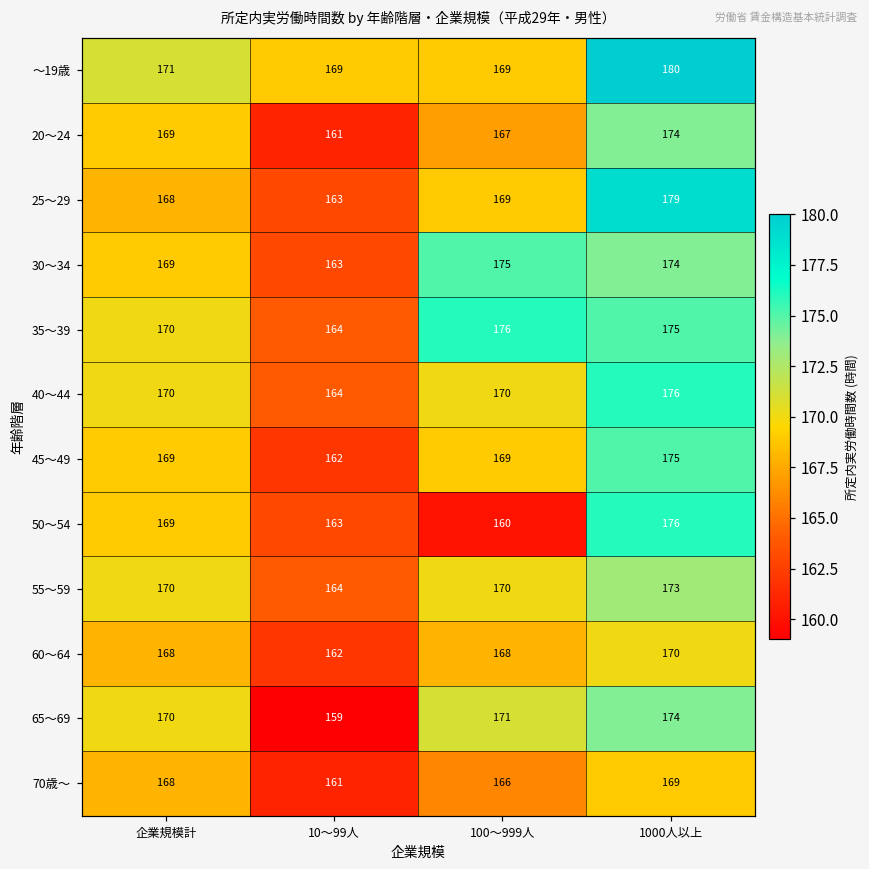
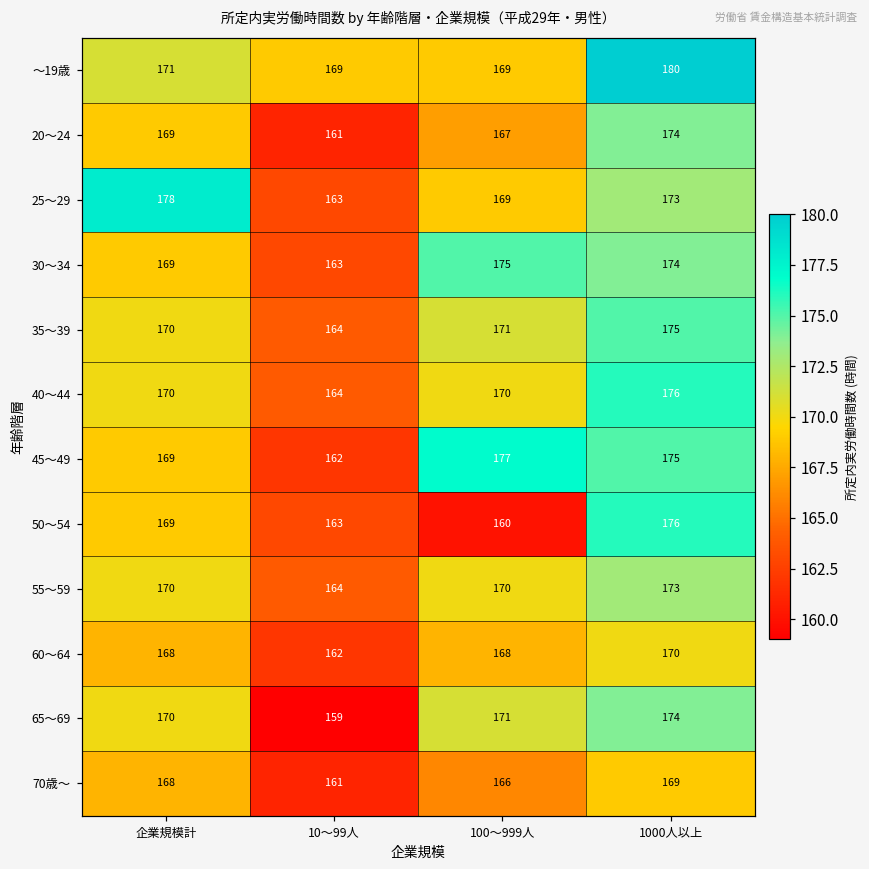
  {
    "～19歳": {
      "企業規模計": 171,
      "10～99人": 169,
      "100～999人": 169,
      "1000人以上": 180
    },
    "20～24": {
      "企業規模計": 169,
      "10～99人": 161,
      "100～999人": 167,
      "1000人以上": 174
    },
    "25～29": {
-     "企業規模計": 168,
+     "企業規模計": 178,
      "10～99人": 163,
      "100～999人": 169,
-     "1000人以上": 179
+     "1000人以上": 173
    },
    "30～34": {
      "企業規模計": 169,
      "10～99人": 163,
      "100～999人": 175,
      "1000人以上": 174
    },
    "35～39": {
      "企業規模計": 170,
      "10～99人": 164,
-     "100～999人": 176,
+     "100～999人": 171,
      "1000人以上": 175
    },
    "40～44": {
      "企業規模計": 170,
      "10～99人": 164,
      "100～999人": 170,
      "1000人以上": 176
    },
    "45～49": {
      "企業規模計": 169,
      "10～99人": 162,
-     "100～999人": 169,
+     "100～999人": 177,
      "1000人以上": 175
    },
    "50～54": {
      "企業規模計": 169,
      "10～99人": 163,
      "100～999人": 160,
      "1000人以上": 176
    },
    "55～59": {
      "企業規模計": 170,
      "10～99人": 164,
      "100～999人": 170,
      "1000人以上": 173
    },
    "60～64": {
      "企業規模計": 168,
      "10～99人": 162,
      "100～999人": 168,
      "1000人以上": 170
    },
    "65～69": {
      "企業規模計": 170,
      "10～99人": 159,
      "100～999人": 171,
      "1000人以上": 174
    },
    "70歳～": {
      "企業規模計": 168,
      "10～99人": 161,
      "100～999人": 166,
      "1000人以上": 169
    }
  }
